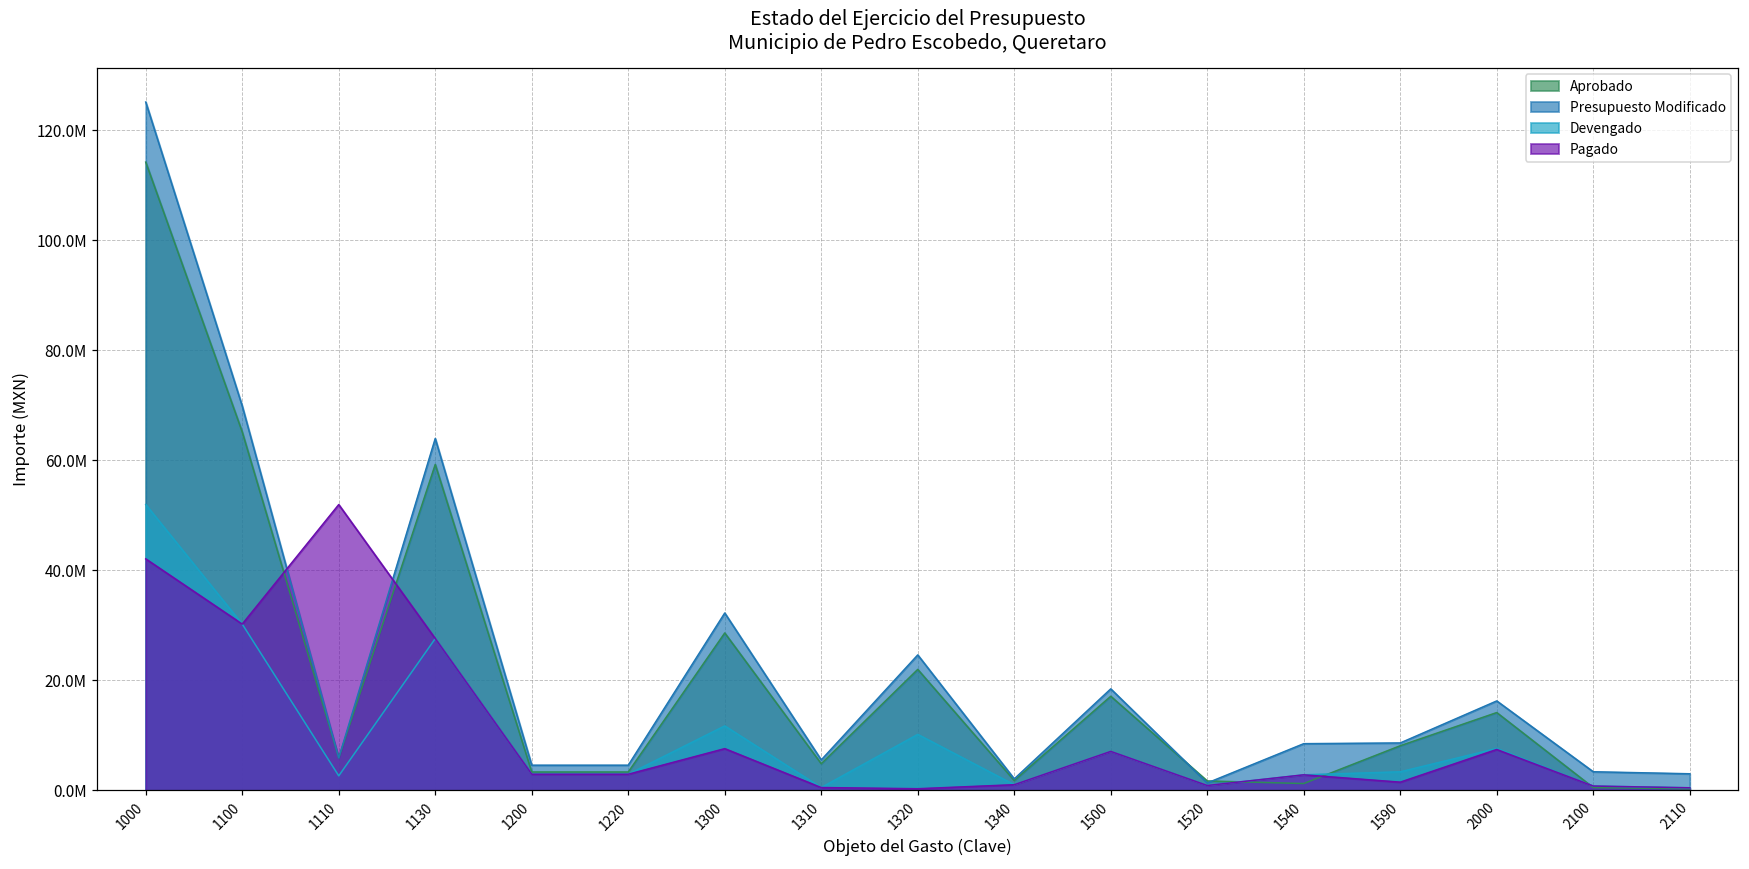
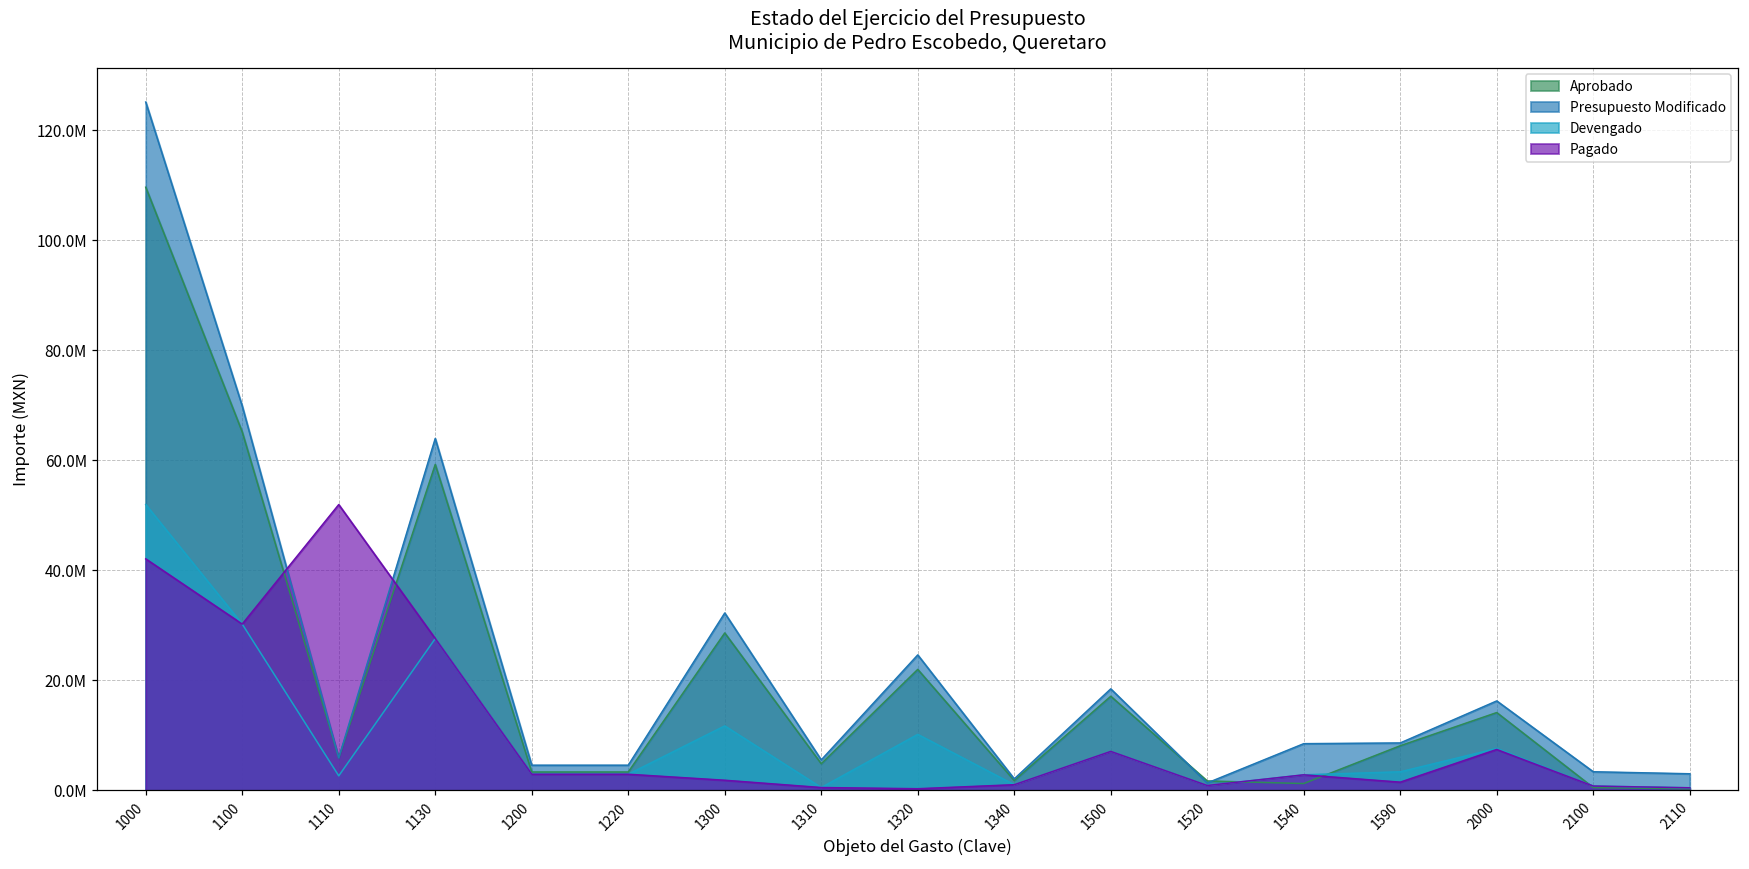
  {
    "Aprobado": {
-     "1000": 114000000,
+     "1000": 110000000,
      "1100": 65000000,
      "1130": 59000000,
      "1300": 29000000,
      "1310": 5000000,
      "1320": 22000000,
      "1500": 17000000,
      "1540": 1000000,
      "2000": 14000000
    },
    "Pagado": {
      "1000": 42000000,
      "1110": 52000000,
-     "1300": 8000000,
+     "1300": 2000000,
      "1320": 0,
      "1590": 1000000
    }
  }
